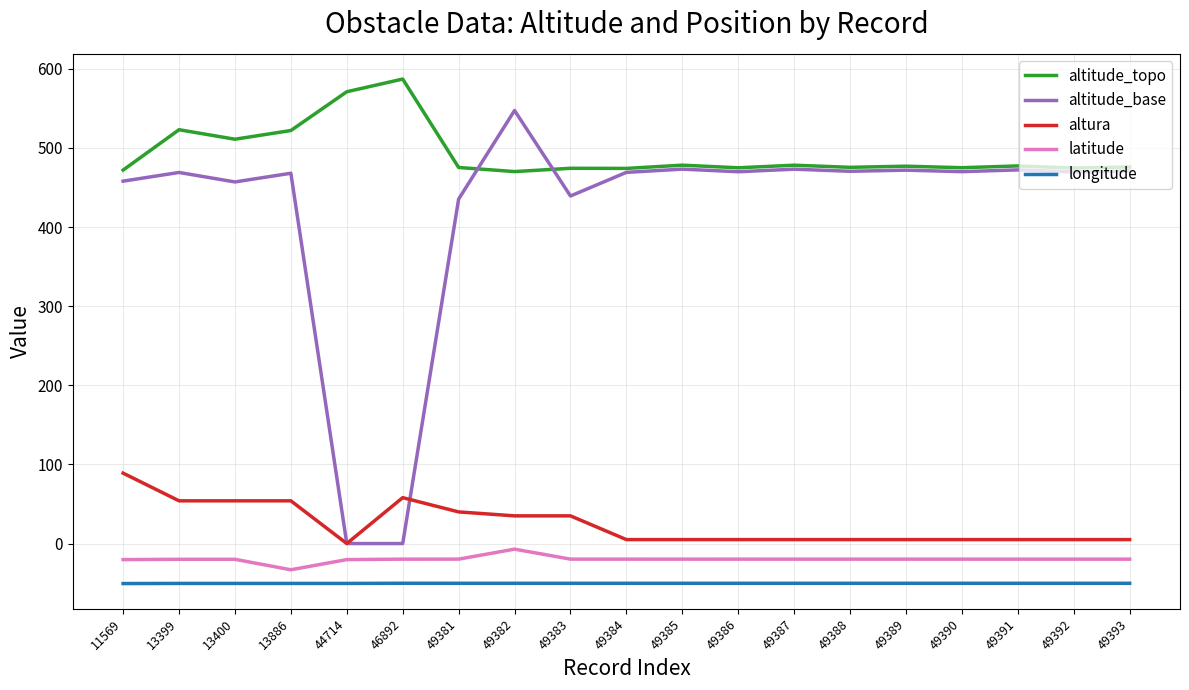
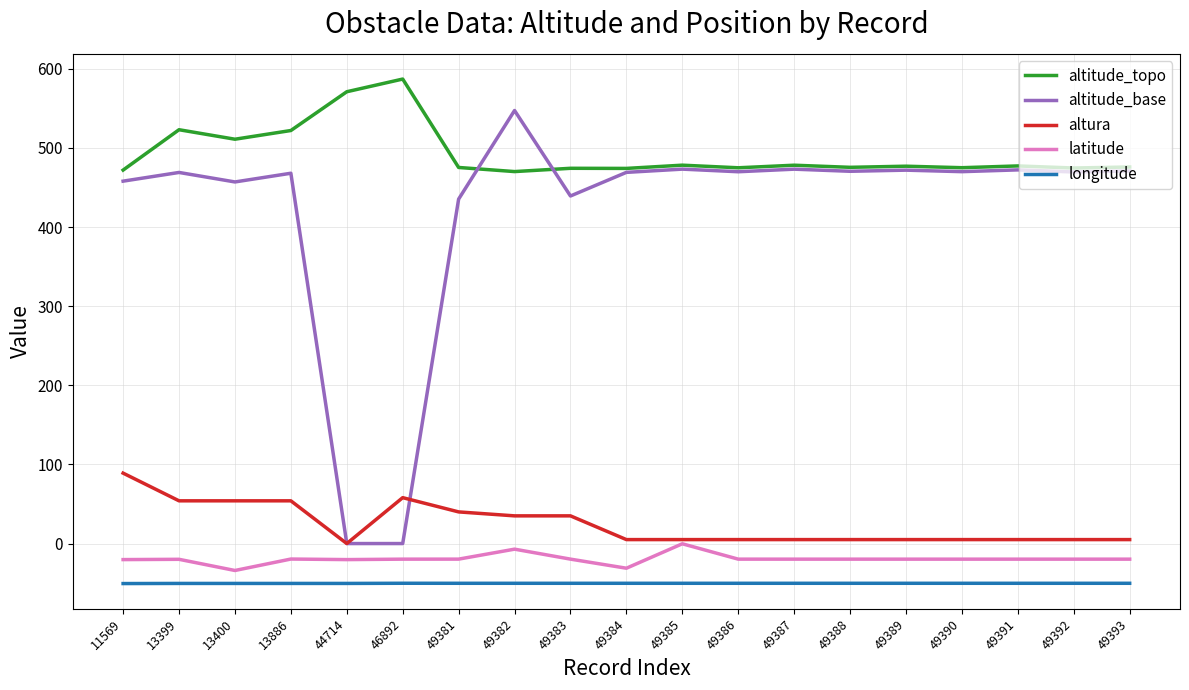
  {
    "altitude_topo": {
      "11569": 470,
      "13399": 520,
      "13400": 510,
      "13886": 520,
      "44714": 570,
      "46892": 590,
      "49381": 480,
      "49382": 470,
      "49383": 470,
      "49384": 470,
      "49385": 480,
      "49386": 470,
      "49387": 480,
      "49388": 480,
      "49389": 480,
      "49390": 480,
      "49391": 480
    },
    "altitude_base": {
      "11569": 460,
      "13399": 470,
      "13400": 460,
      "13886": 470,
      "46892": 0,
      "49381": 440,
      "49382": 550,
      "49383": 440,
      "49384": 470,
      "49385": 470,
      "49386": 470,
      "49387": 470,
      "49388": 470,
      "49389": 470,
      "49390": 470,
      "49391": 470
    },
    "altura": {
      "11569": 90,
      "13399": 50,
      "13400": 50,
      "13886": 50,
      "46892": 60,
      "49381": 40,
      "49382": 40,
      "49383": 40,
      "49384": 10,
      "49385": 10,
      "49386": 10,
      "49387": 10,
      "49388": 10,
      "49389": 10,
      "49390": 10,
      "49391": 10,
      "49392": 10,
      "49393": 10
    },
    "latitude": {
      "11569": -20,
      "13399": -20,
-     "13400": -20,
-     "13886": -30,
+     "13400": -30,
+     "13886": -20,
      "44714": -20,
      "46892": -20,
      "49381": -20,
      "49382": -10,
      "49383": -20,
-     "49384": -20,
-     "49385": -20,
+     "49384": -30,
+     "49385": 0,
      "49386": -20,
      "49387": -20,
      "49388": -20,
      "49389": -20,
      "49390": -20,
      "49391": -20,
      "49392": -20,
      "49393": -20
    },
    "longitude": {
      "11569": -50,
      "13399": -50,
      "13400": -50,
      "13886": -50,
      "44714": -50,
      "46892": -50,
      "49381": -50,
      "49382": -50,
      "49383": -50,
      "49384": -50,
      "49385": -50,
      "49386": -50,
      "49387": -50,
      "49388": -50,
      "49389": -50,
      "49390": -50,
      "49391": -50,
      "49392": -50,
      "49393": -50
    }
  }
